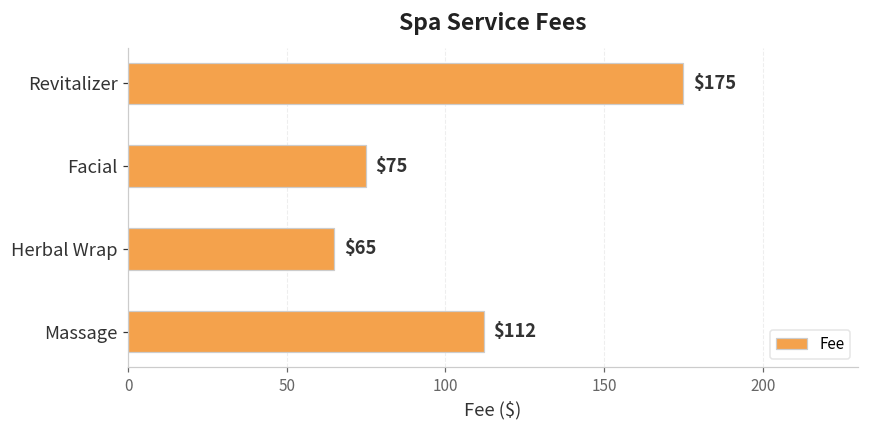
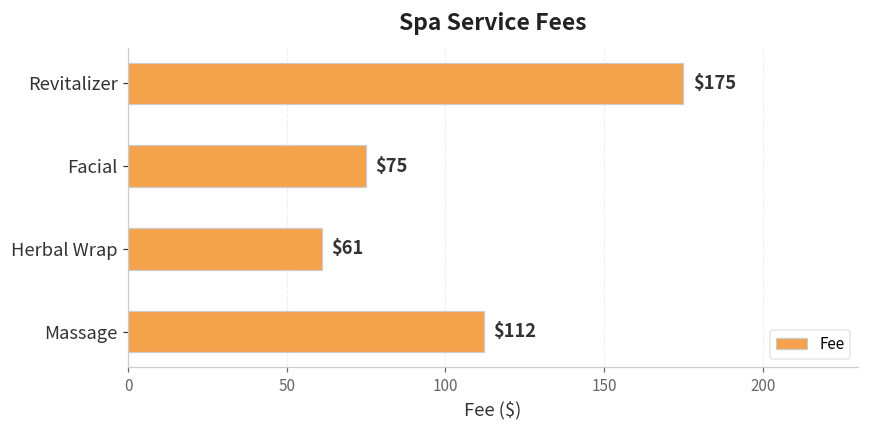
  {
    "Revitalizer": "$175",
    "Facial": "$75",
-   "Herbal Wrap": "$65",
+   "Herbal Wrap": "$61",
    "Massage": "$112"
  }
